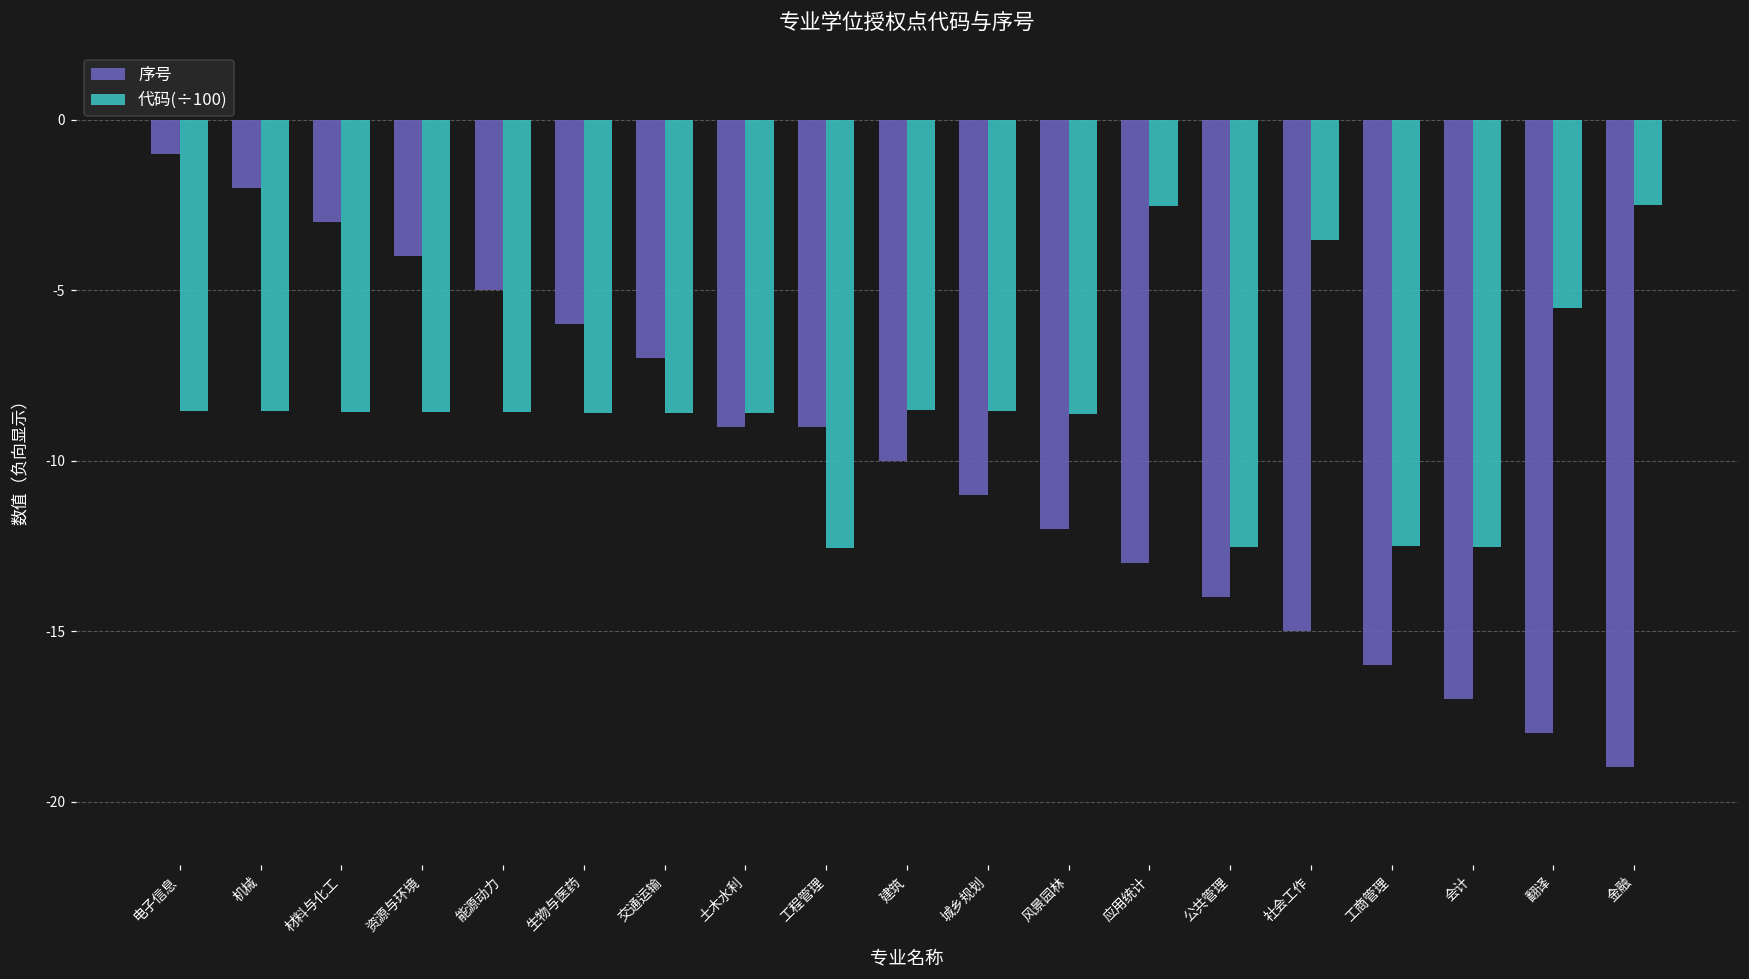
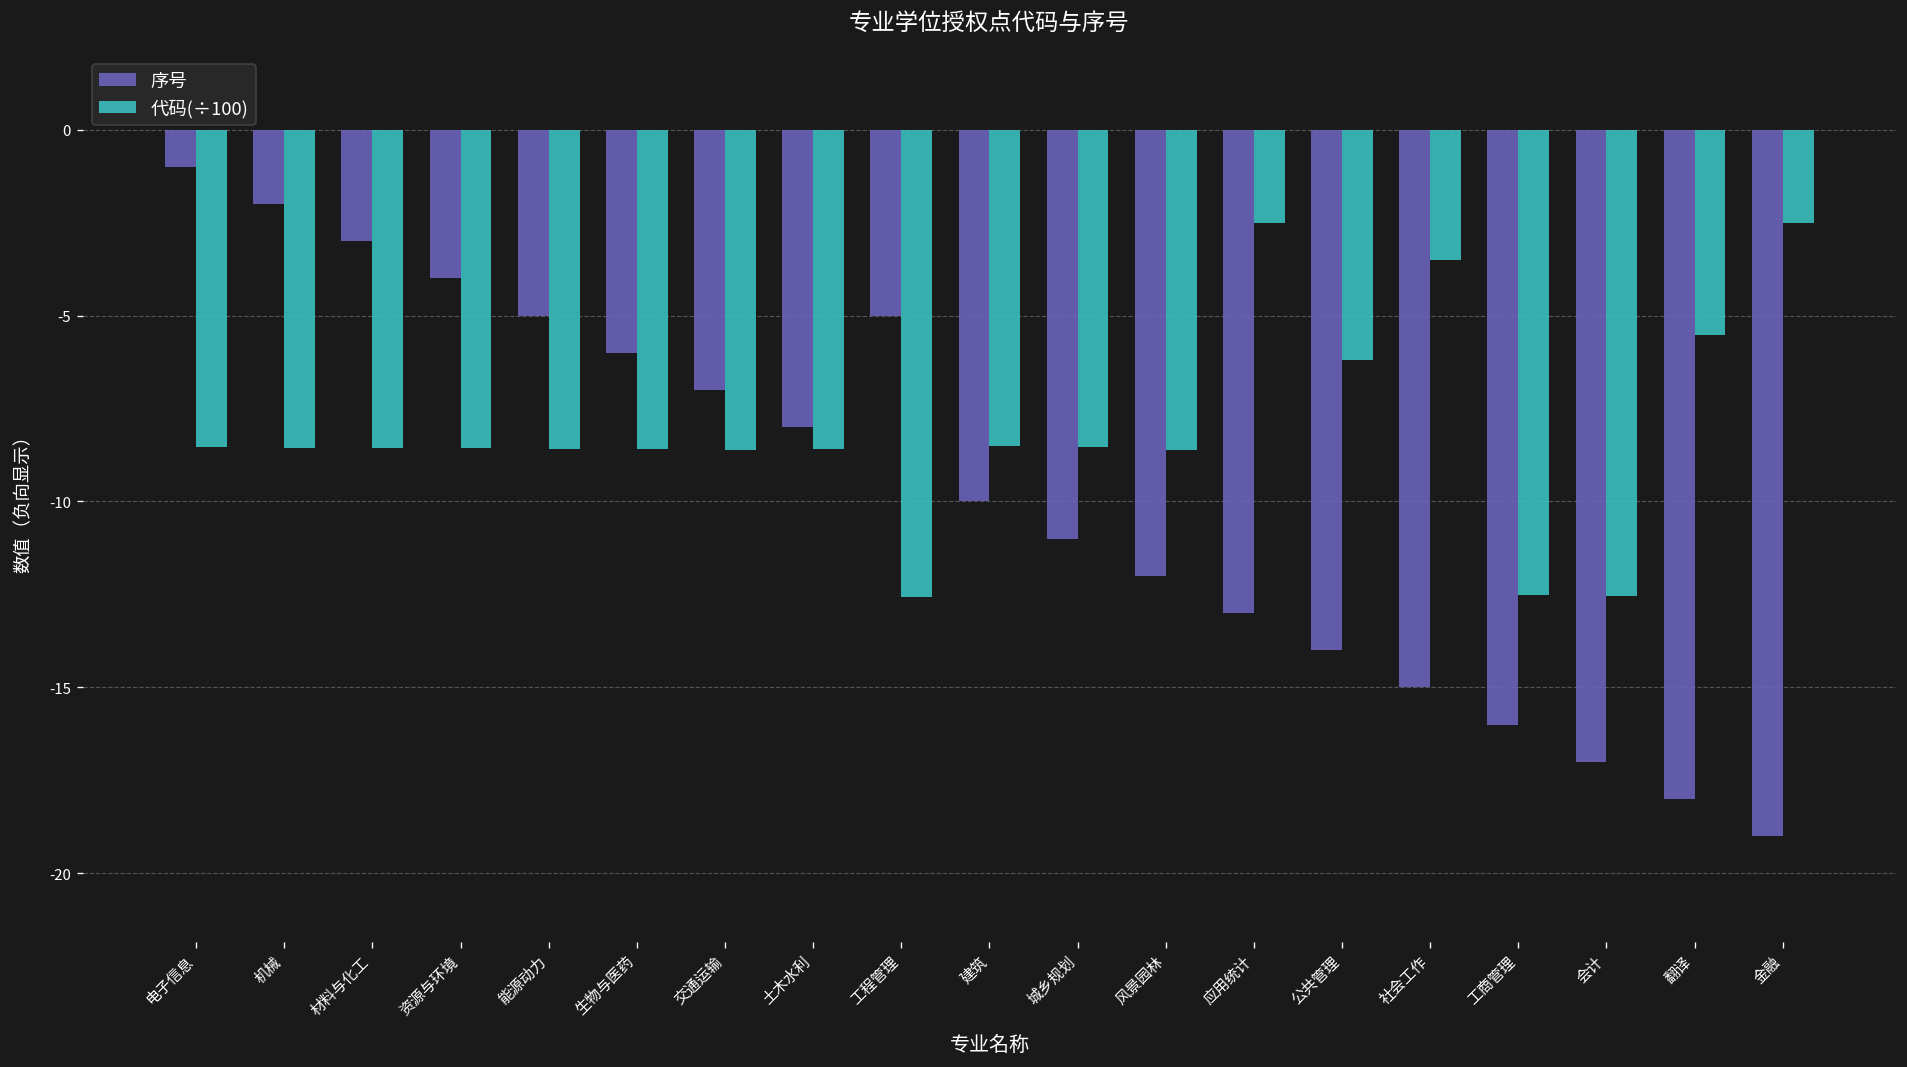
  {
    "序号": {
      "电子信息": -1.0,
      "机械": -2.0,
      "材料与化工": -3.0,
      "资源与环境": -4.0,
      "能源动力": -5.0,
      "生物与医药": -6.0,
      "交通运输": -7.0,
-     "土木水利": -9.0,
-     "工程管理": -9.0,
+     "土木水利": -8.0,
+     "工程管理": -5.0,
      "建筑": -10.0,
      "城乡规划": -11.0,
      "风景园林": -12.0,
      "应用统计": -13.0,
      "公共管理": -14.0,
      "社会工作": -15.0,
      "工商管理": -16.0,
      "会计": -17.0,
      "翻译": -18.0,
      "金融": -19.0
    },
    "代码(÷100)": {
      "电子信息": -8.5,
      "机械": -8.6,
      "材料与化工": -8.6,
      "资源与环境": -8.6,
      "能源动力": -8.6,
      "生物与医药": -8.6,
      "交通运输": -8.6,
      "土木水利": -8.6,
      "工程管理": -12.6,
      "建筑": -8.5,
      "城乡规划": -8.5,
      "风景园林": -8.6,
      "应用统计": -2.5,
-     "公共管理": -12.5,
+     "公共管理": -6.2,
      "社会工作": -3.5,
      "工商管理": -12.5,
      "会计": -12.5,
      "翻译": -5.5,
      "金融": -2.5
    }
  }
